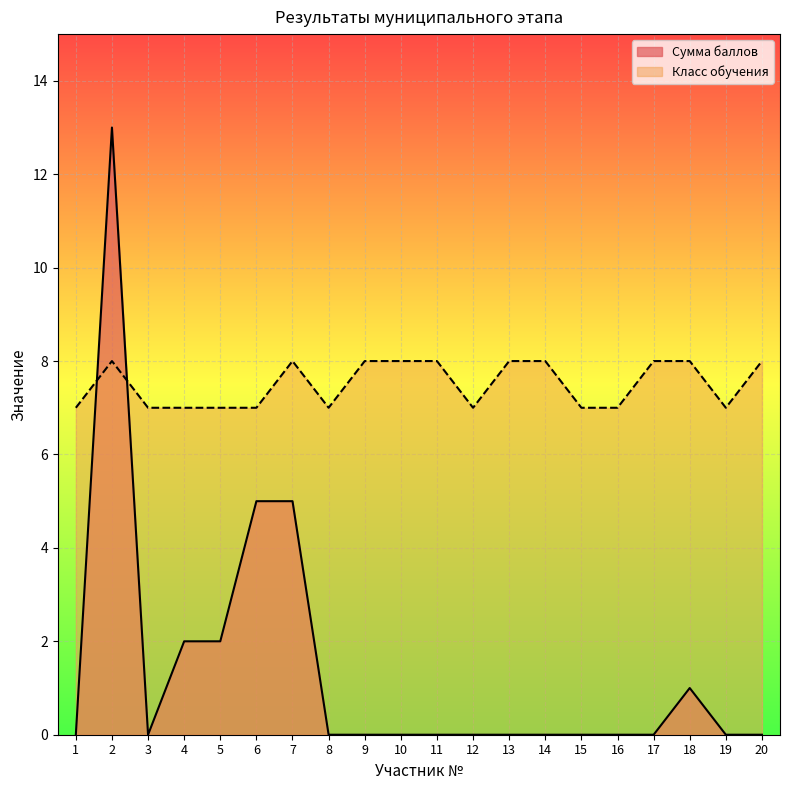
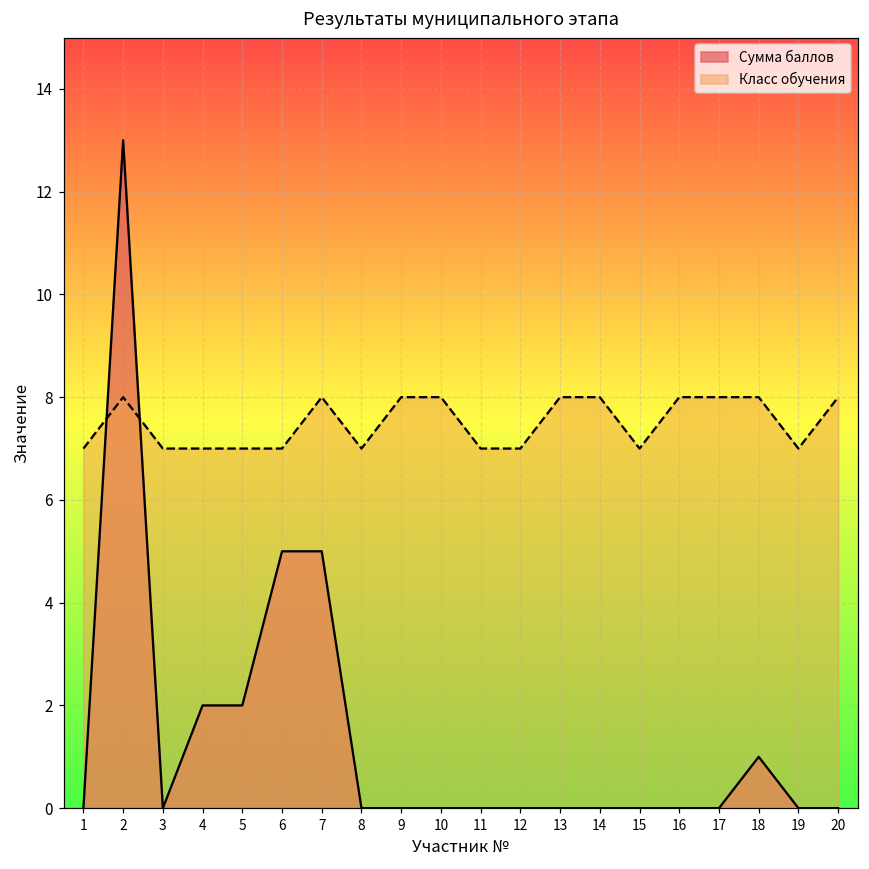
  {
    "Сумма баллов": {
      "1": 0,
      "2": 13,
      "3": 0,
      "4": 2,
      "5": 2,
      "6": 5,
      "7": 5,
      "8": 0,
      "9": 0,
      "10": 0,
      "11": 0,
      "12": 0,
      "13": 0,
      "14": 0,
      "15": 0,
      "16": 0,
      "17": 0,
      "18": 1,
      "19": 0,
      "20": 0
    },
    "Класс обучения": {
      "1": 7,
      "2": 8,
      "3": 7,
      "4": 7,
      "5": 7,
      "6": 7,
      "7": 8,
      "8": 7,
      "9": 8,
      "10": 8,
-     "11": 8,
+     "11": 7,
      "12": 7,
      "13": 8,
      "14": 8,
      "15": 7,
-     "16": 7,
+     "16": 8,
      "17": 8,
      "18": 8,
      "19": 7,
      "20": 8
    }
  }
